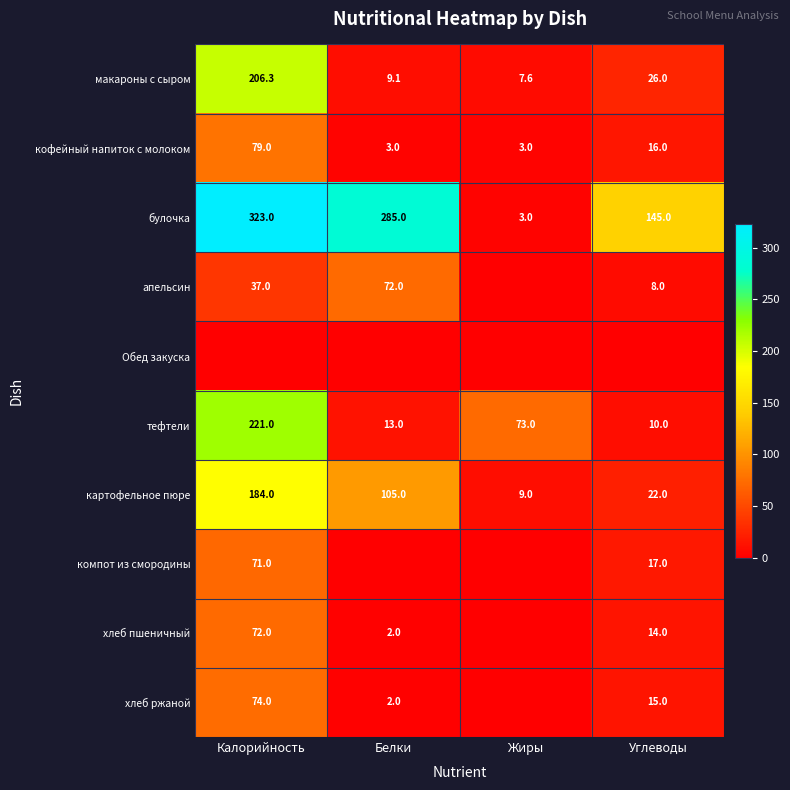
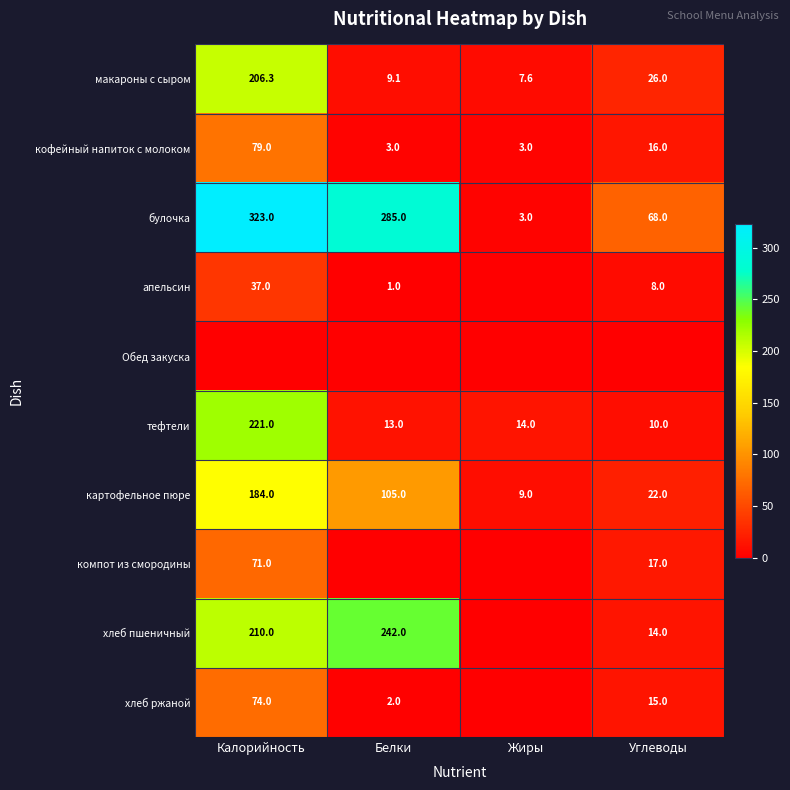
  {
    "макароны с сыром": {
      "Калорийность": 206.3,
      "Белки": 9.1,
      "Жиры": 7.6,
      "Углеводы": 26.0
    },
    "кофейный напиток с молоком": {
      "Калорийность": 79.0,
      "Белки": 3.0,
      "Жиры": 3.0,
      "Углеводы": 16.0
    },
    "булочка": {
      "Калорийность": 323.0,
      "Белки": 285.0,
      "Жиры": 3.0,
-     "Углеводы": 145.0
+     "Углеводы": 68.0
    },
    "апельсин": {
      "Калорийность": 37.0,
-     "Белки": 72.0,
+     "Белки": 1.0,
      "Углеводы": 8.0
    },
    "тефтели": {
      "Калорийность": 221.0,
      "Белки": 13.0,
-     "Жиры": 73.0,
+     "Жиры": 14.0,
      "Углеводы": 10.0
    },
    "картофельное пюре": {
      "Калорийность": 184.0,
      "Белки": 105.0,
      "Жиры": 9.0,
      "Углеводы": 22.0
    },
    "компот из смородины": {
      "Калорийность": 71.0,
      "Углеводы": 17.0
    },
    "хлеб пшеничный": {
-     "Калорийность": 72.0,
-     "Белки": 2.0,
+     "Калорийность": 210.0,
+     "Белки": 242.0,
      "Углеводы": 14.0
    },
    "хлеб ржаной": {
      "Калорийность": 74.0,
      "Белки": 2.0,
      "Углеводы": 15.0
    }
  }
